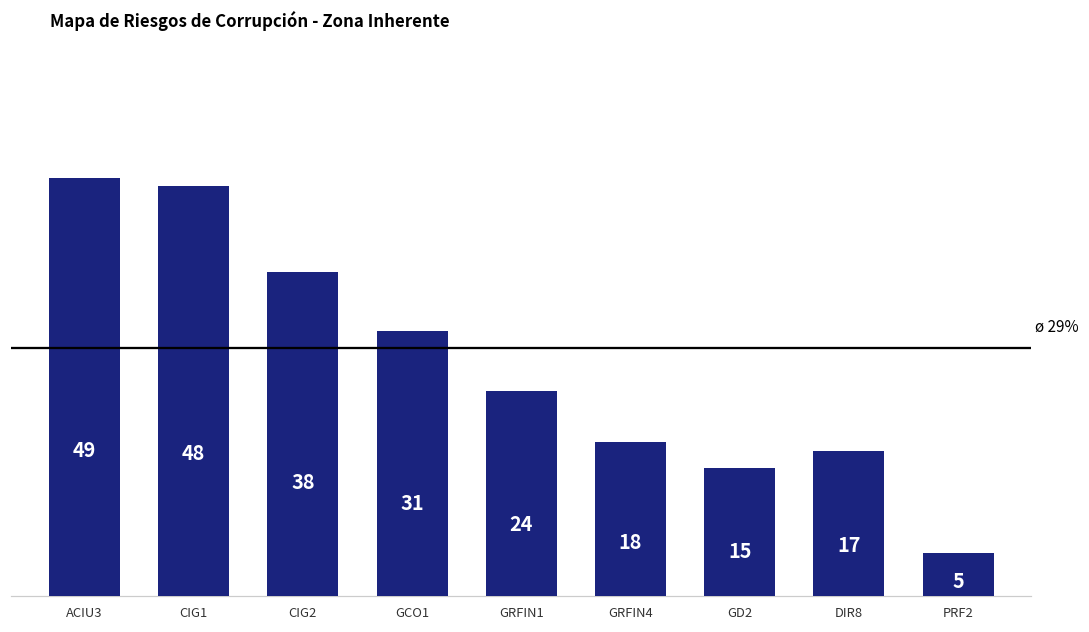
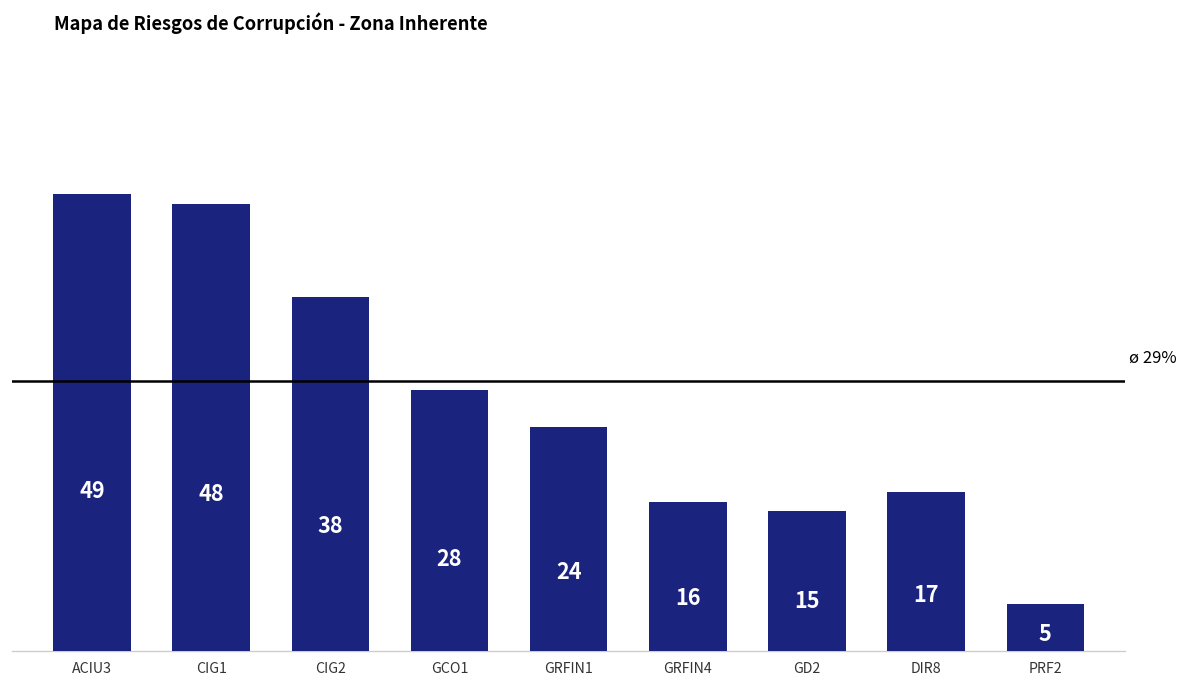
  {
    "ACIU3": 49,
    "CIG1": 48,
    "CIG2": 38,
-   "GCO1": 31,
+   "GCO1": 28,
    "GRFIN1": 24,
-   "GRFIN4": 18,
+   "GRFIN4": 16,
    "GD2": 15,
    "DIR8": 17,
    "PRF2": 5
  }
